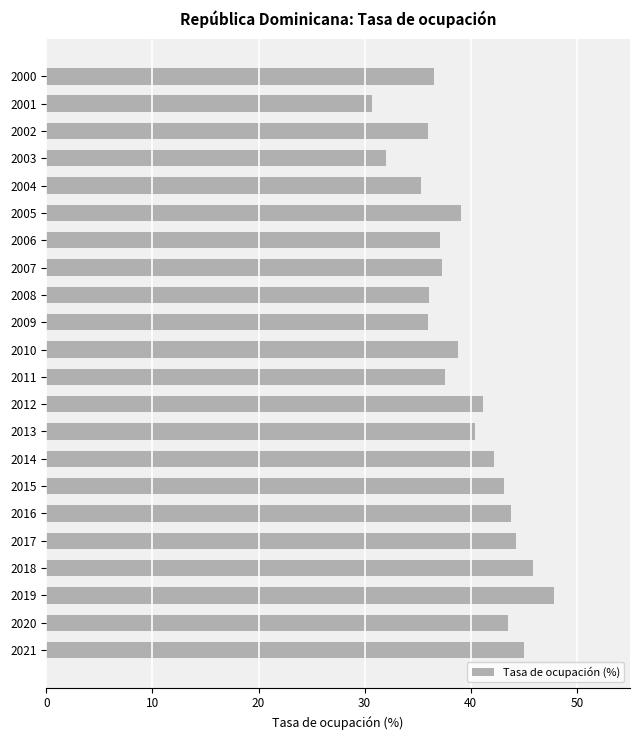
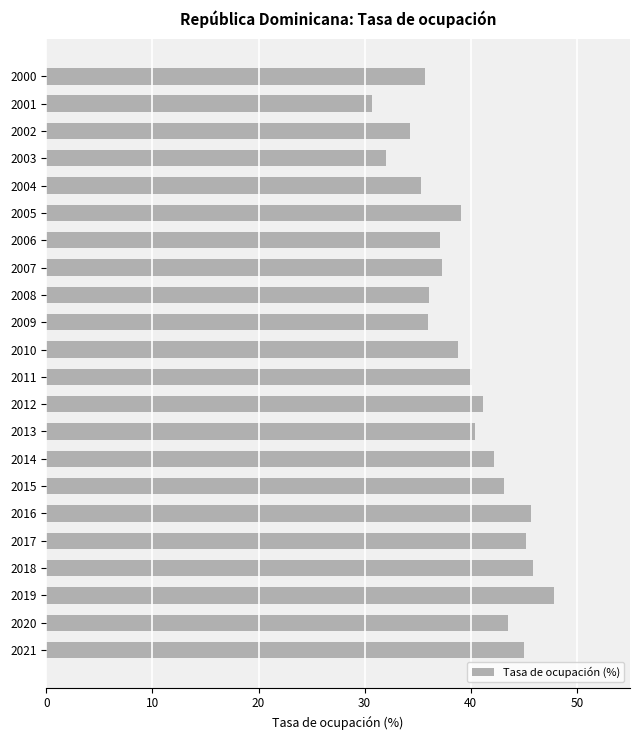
  {
-   "2000": 36.5,
+   "2000": 35.7,
    "2001": 30.7,
-   "2002": 36.0,
+   "2002": 34.3,
    "2003": 32.0,
    "2004": 35.3,
    "2005": 39.1,
    "2006": 37.1,
    "2007": 37.3,
    "2008": 36.1,
    "2009": 35.9,
    "2010": 38.8,
-   "2011": 37.6,
+   "2011": 40.1,
    "2012": 41.1,
    "2013": 40.4,
    "2014": 42.2,
    "2015": 43.1,
-   "2016": 43.8,
-   "2017": 44.3,
+   "2016": 45.7,
+   "2017": 45.2,
    "2018": 45.9,
    "2019": 47.8,
    "2020": 43.5,
    "2021": 45.0
  }
